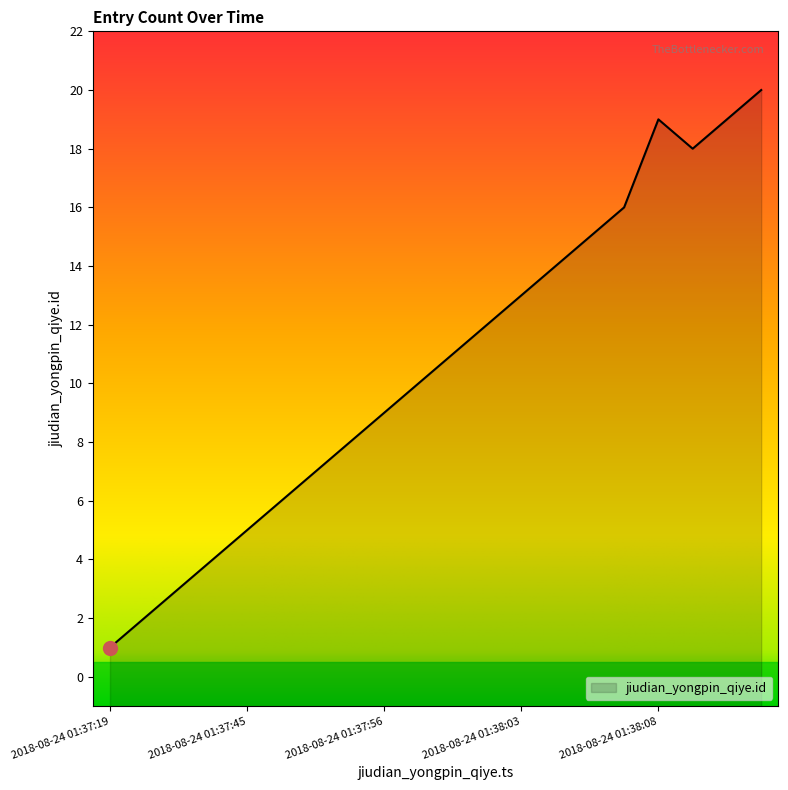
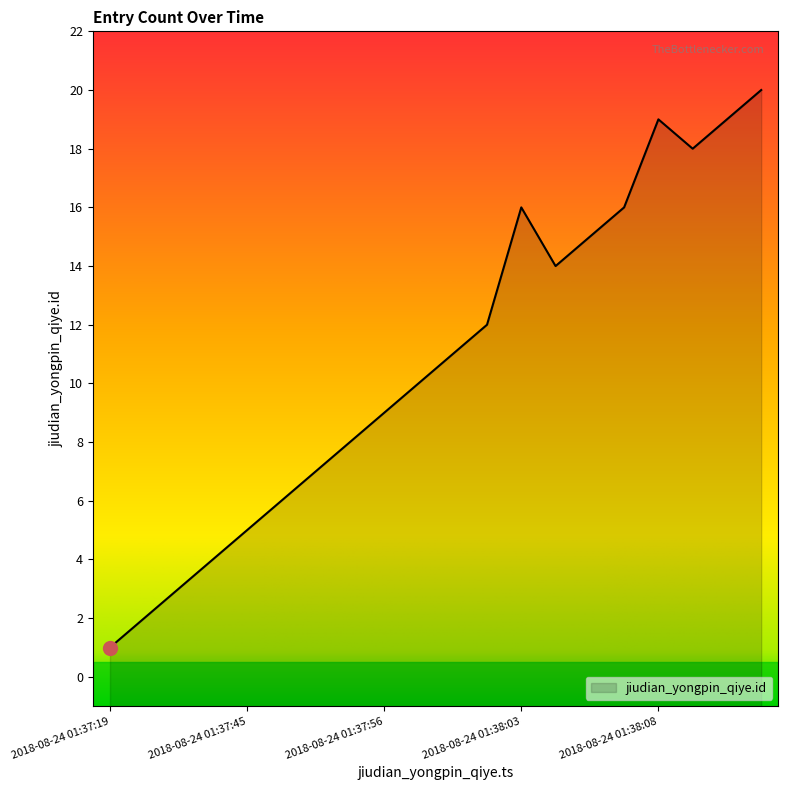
  {
    "jiudian_yongpin_qiye.id": {
-     "2018-08-24 01:38:03": 13,
+     "2018-08-24 01:38:03": 16,
      "2018-08-24 01:38:08": 19
    }
  }
